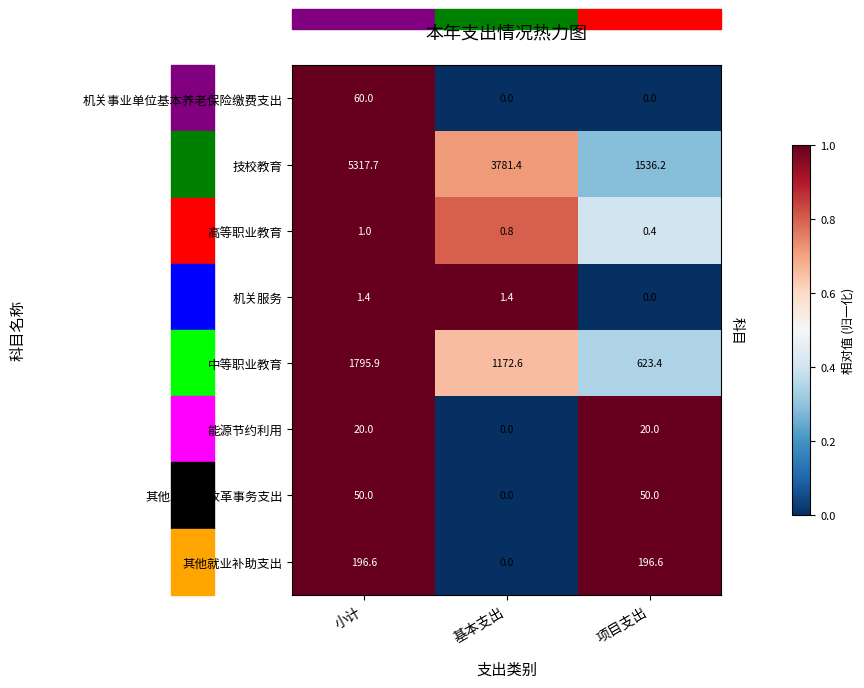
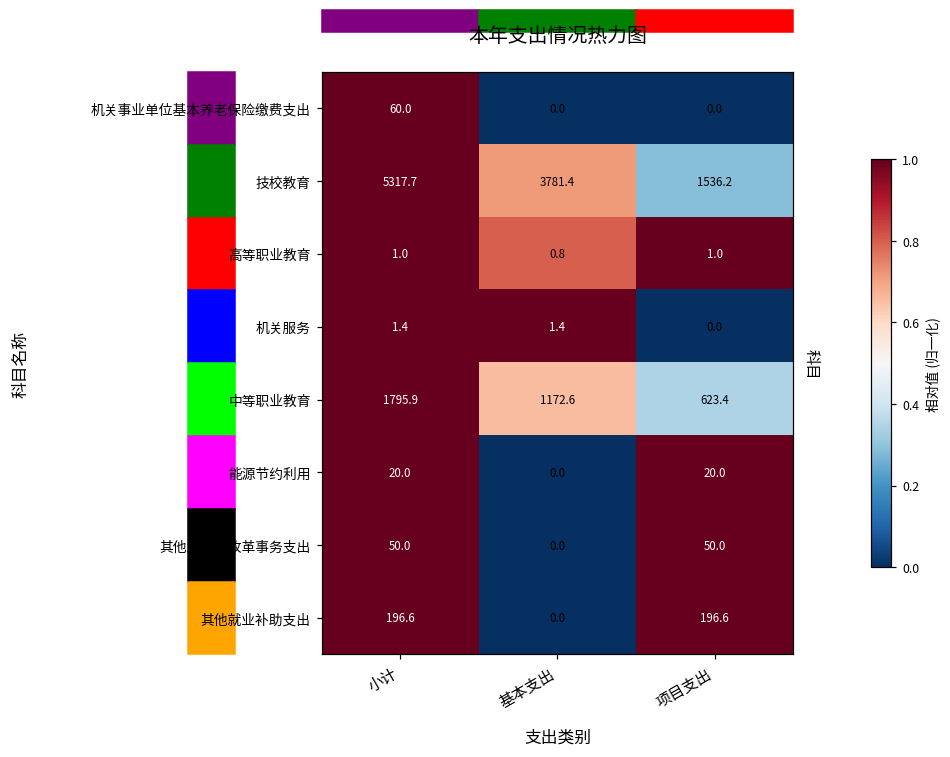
  {
    "机关事业单位基本养老保险缴费支出": {
      "小计": 60.0,
      "基本支出": 0.0,
      "项目支出": 0.0
    },
    "技校教育": {
      "小计": 5317.7,
      "基本支出": 3781.4,
      "项目支出": 1536.2
    },
    "高等职业教育": {
      "小计": 1.0,
      "基本支出": 0.8,
-     "项目支出": 0.4
+     "项目支出": 1.0
    },
    "机关服务": {
      "小计": 1.4,
      "基本支出": 1.4,
      "项目支出": 0.0
    },
    "中等职业教育": {
      "小计": 1795.9,
      "基本支出": 1172.6,
      "项目支出": 623.4
    },
    "能源节约利用": {
      "小计": 20.0,
      "基本支出": 0.0,
      "项目支出": 20.0
    },
    "其他发展与改革事务支出": {
      "小计": 50.0,
      "基本支出": 0.0,
      "项目支出": 50.0
    },
    "其他就业补助支出": {
      "小计": 196.6,
      "基本支出": 0.0,
      "项目支出": 196.6
    }
  }
